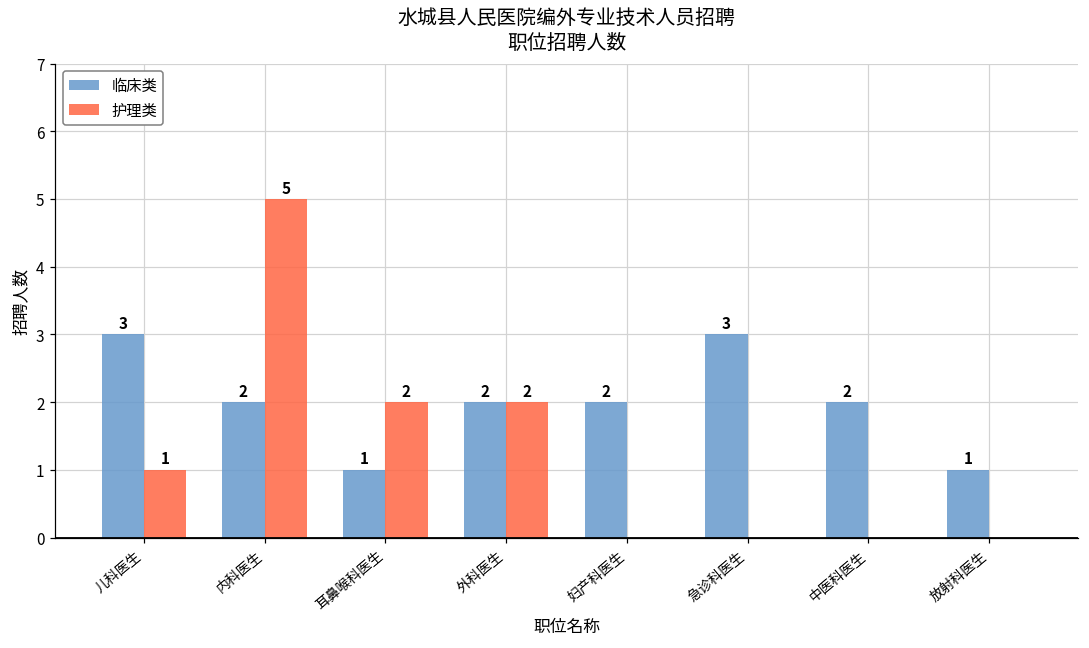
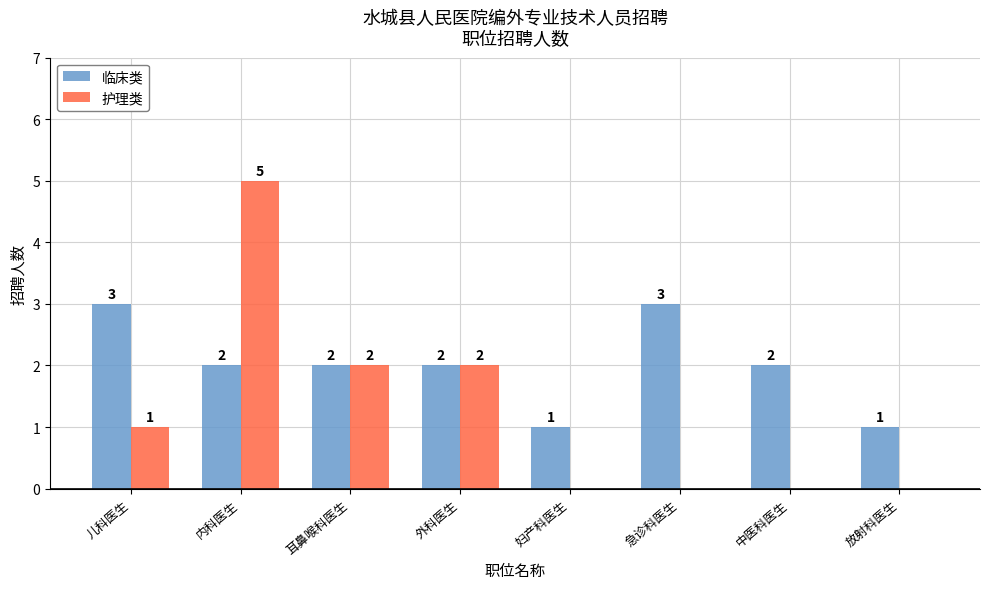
  {
    "临床类": {
      "儿科医生": 3,
      "内科医生": 2,
-     "耳鼻喉科医生": 1,
+     "耳鼻喉科医生": 2,
      "外科医生": 2,
-     "妇产科医生": 2,
+     "妇产科医生": 1,
      "急诊科医生": 3,
      "中医科医生": 2,
      "放射科医生": 1
    },
    "护理类": {
      "儿科医生": 1,
      "内科医生": 5,
      "耳鼻喉科医生": 2,
      "外科医生": 2
    }
  }
